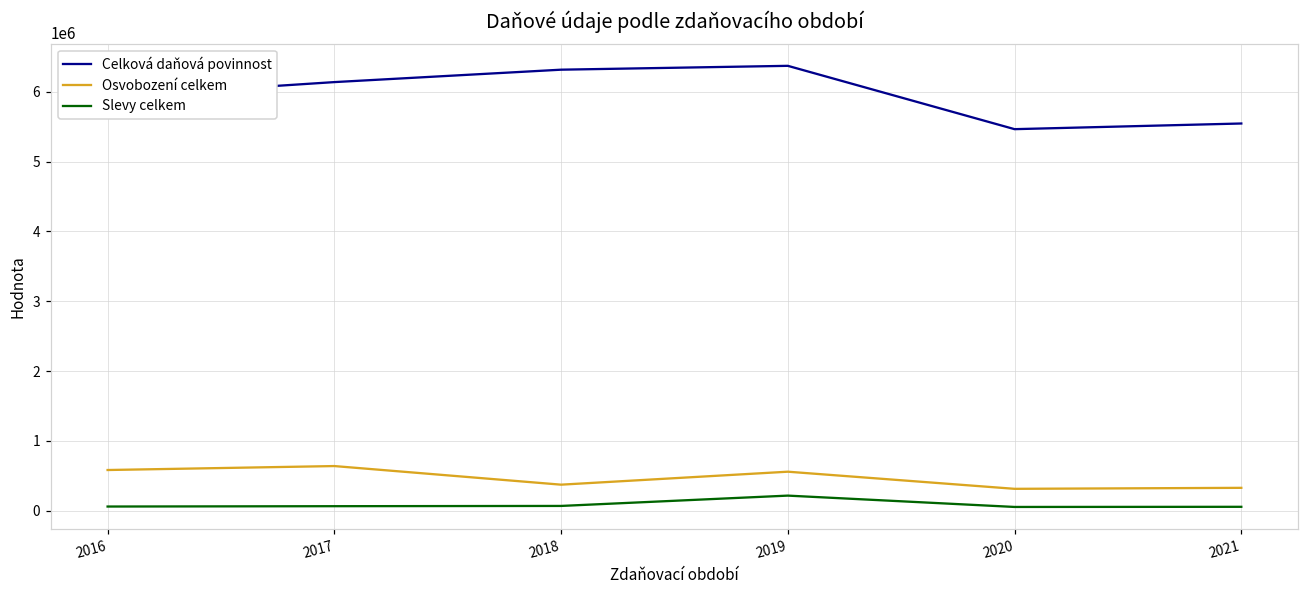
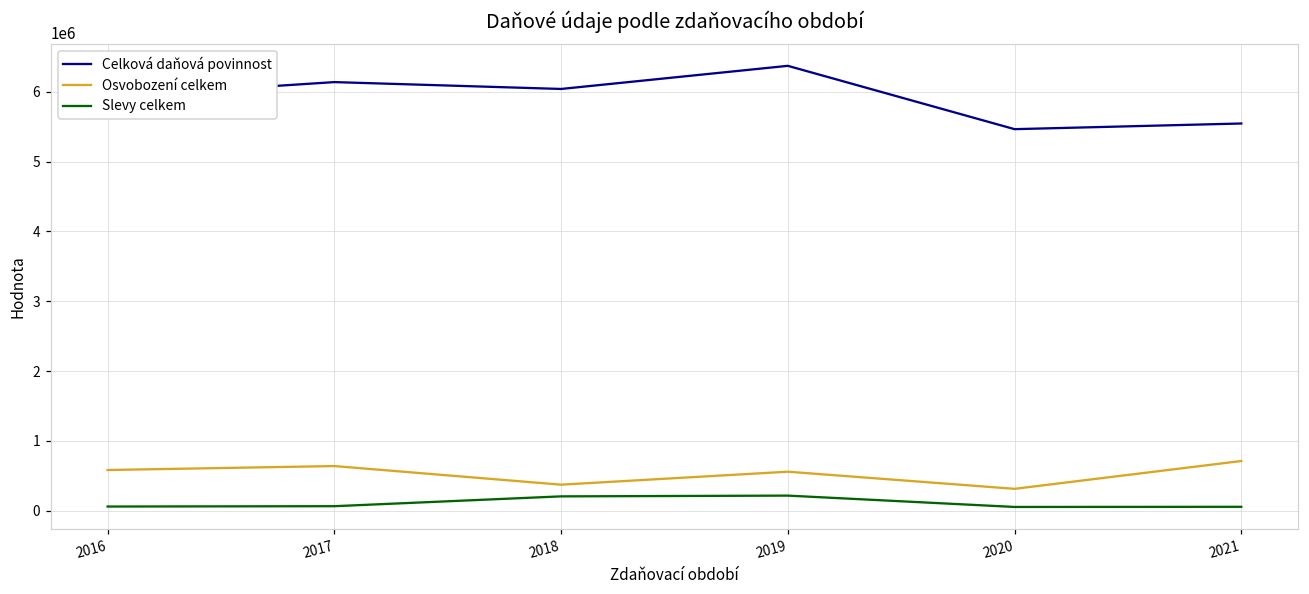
  {
    "Celková daňová povinnost": {
      "2017": 6100000,
-     "2018": 6300000,
+     "2018": 6000000,
      "2019": 6400000,
      "2020": 5500000,
      "2021": 5500000
    },
    "Osvobození celkem": {
      "2016": 600000,
      "2017": 600000,
      "2018": 400000,
      "2019": 600000,
      "2020": 300000,
-     "2021": 300000
+     "2021": 700000
    },
    "Slevy celkem": {
      "2016": 100000,
      "2017": 100000,
-     "2018": 100000,
+     "2018": 200000,
      "2019": 200000,
      "2020": 100000,
      "2021": 100000
    }
  }
